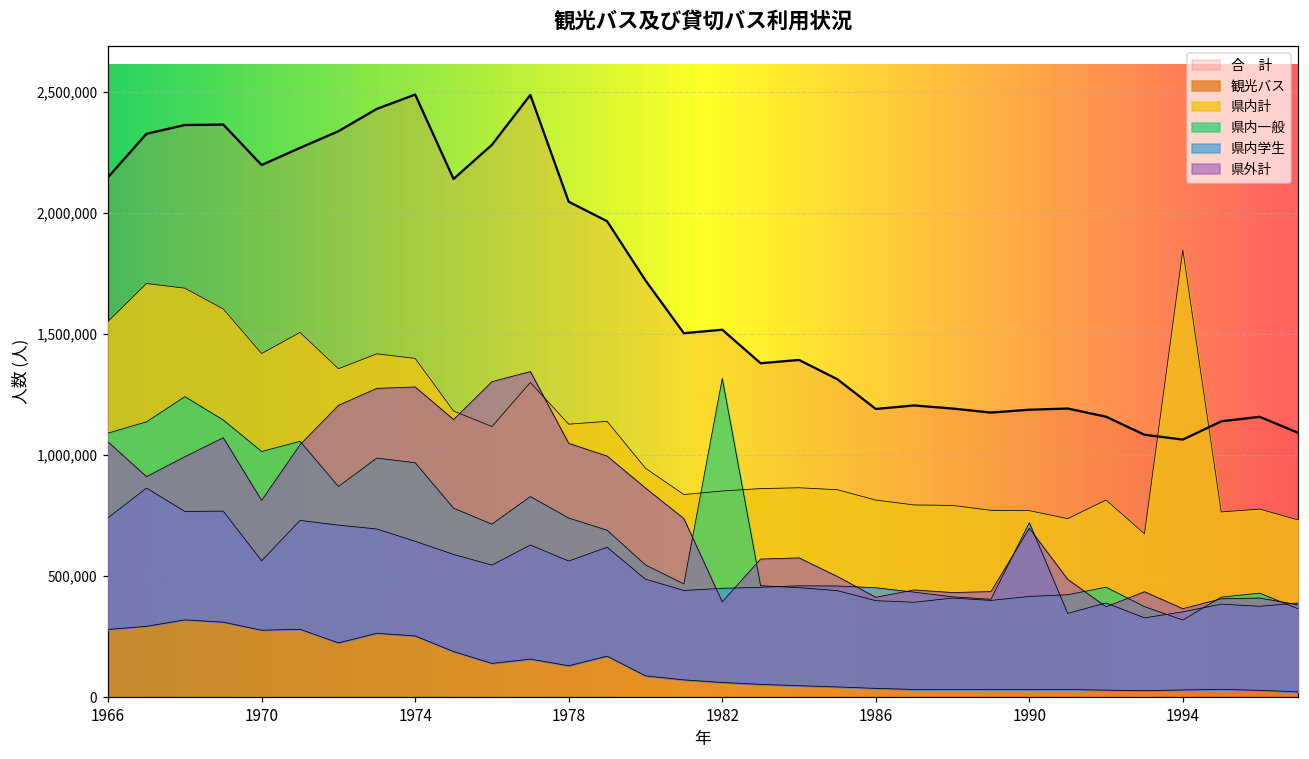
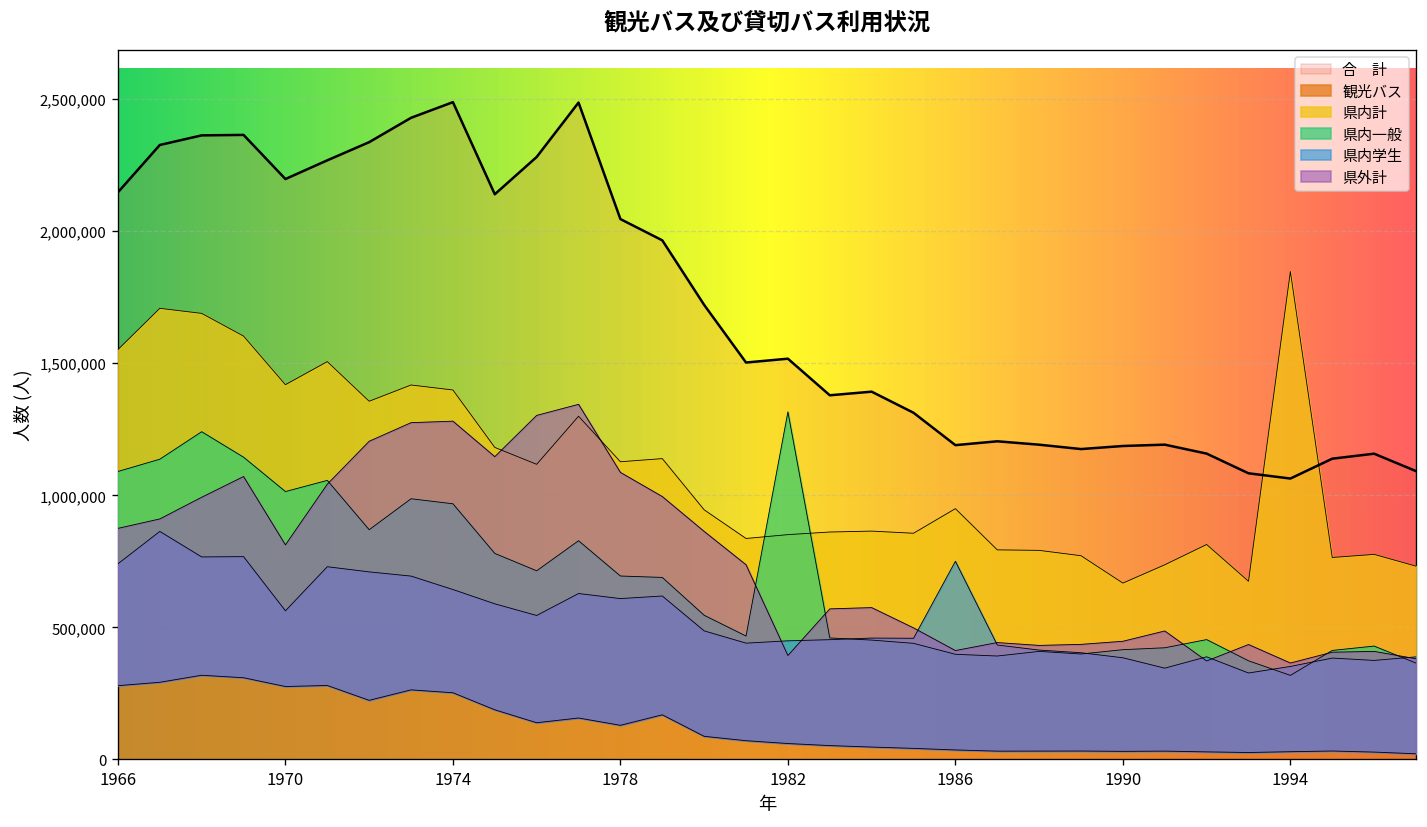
  {
    "県内計": {
      "1966": "1,270,000",
      "1970": "1,140,000",
      "1974": "1,150,000",
      "1978": "1,000,000",
      "1982": "790,000",
-     "1986": "780,000",
-     "1990": "740,000",
+     "1986": "910,000",
+     "1990": "640,000",
      "1994": "1,820,000"
    },
    "県内一般": {
      "1966": "810,000",
      "1970": "740,000",
      "1974": "720,000",
-     "1978": "610,000",
+     "1978": "570,000",
      "1982": "1,260,000",
      "1986": "360,000",
      "1990": "380,000",
      "1994": "290,000"
    },
    "県内学生": {
      "1966": "460,000",
      "1970": "290,000",
      "1974": "390,000",
-     "1978": "430,000",
+     "1978": "480,000",
      "1982": "390,000",
-     "1986": "420,000",
-     "1990": "690,000",
+     "1986": "710,000",
+     "1990": "350,000",
      "1994": "320,000"
    },
    "県外計": {
-     "1966": "770,000",
+     "1966": "600,000",
      "1970": "540,000",
      "1974": "1,030,000",
-     "1978": "920,000",
+     "1978": "960,000",
      "1982": "330,000",
      "1986": "380,000",
-     "1990": "670,000",
+     "1990": "420,000",
      "1994": "340,000"
    }
  }
